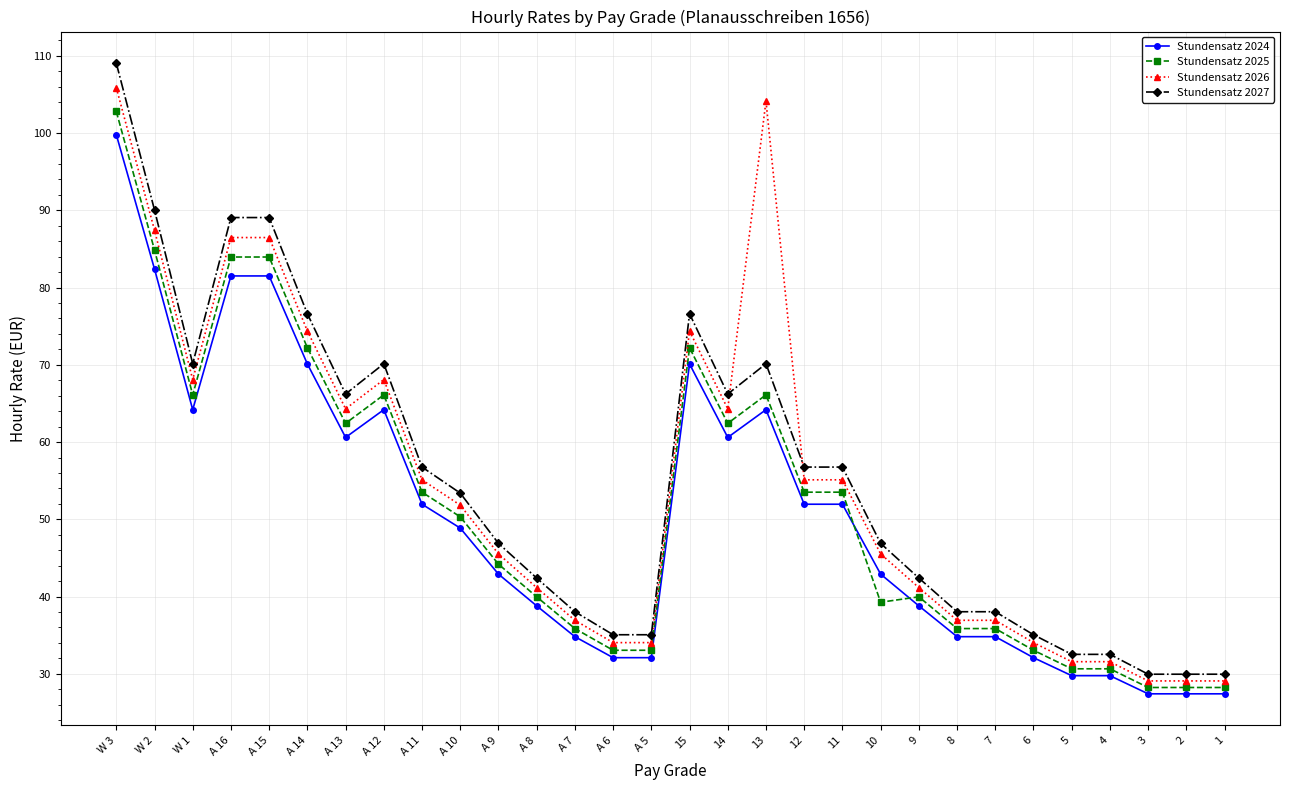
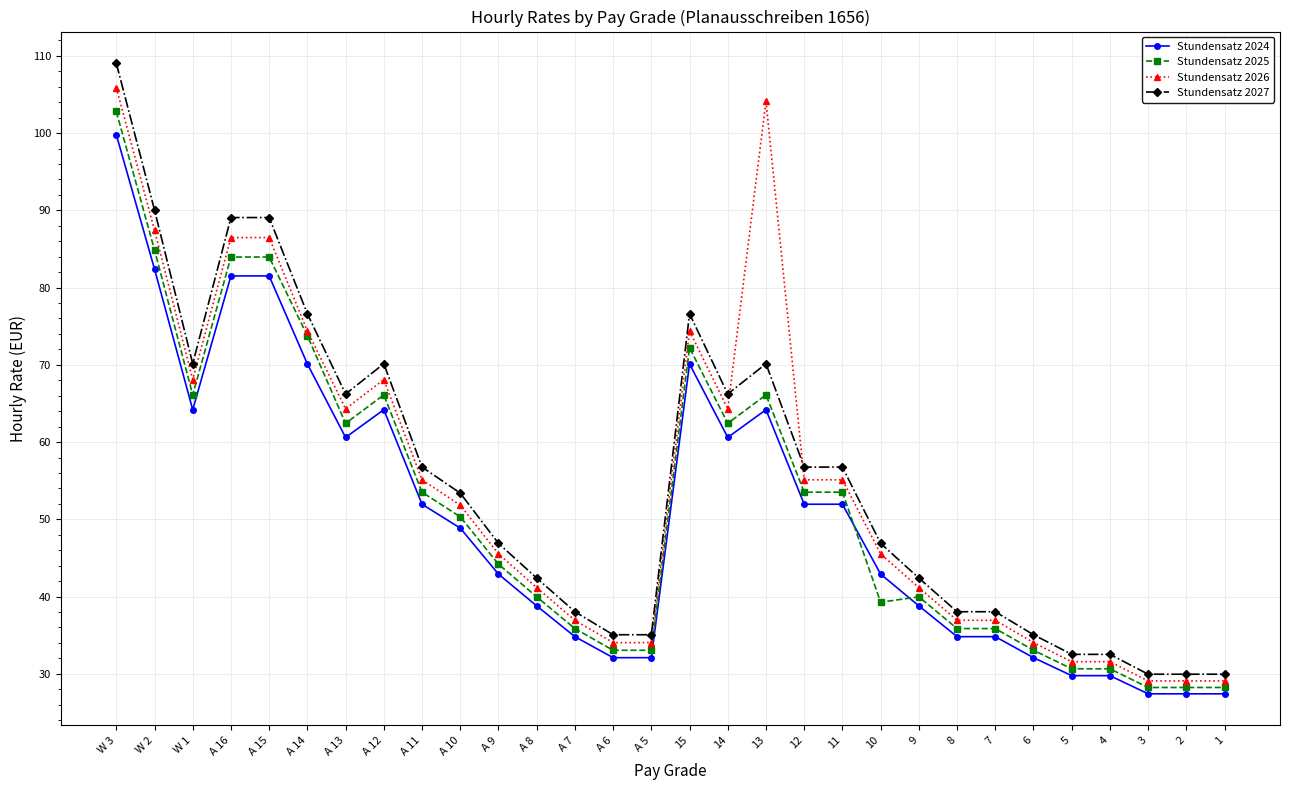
  {
    "Stundensatz 2024": {
      "W 3": 100,
      "W 2": 82,
      "W 1": 64,
      "A 16": 82,
      "A 15": 82,
      "A 14": 70,
      "A 13": 61,
      "A 12": 64,
      "A 11": 52,
      "A 10": 49,
      "A 9": 43,
      "A 8": 39,
      "A 7": 35,
      "A 6": 32,
      "A 5": 32,
      "15": 70,
      "14": 61,
      "13": 64,
      "12": 52,
      "11": 52,
      "10": 43,
      "9": 39,
      "8": 35,
      "7": 35,
      "6": 32,
      "5": 30,
      "4": 30,
      "3": 27,
      "2": 27,
      "1": 27
    },
    "Stundensatz 2025": {
      "W 3": 103,
      "W 2": 85,
      "W 1": 66,
      "A 16": 84,
      "A 15": 84,
-     "A 14": 72,
+     "A 14": 74,
      "A 13": 62,
      "A 12": 66,
      "A 11": 54,
      "A 10": 50,
      "A 9": 44,
      "A 8": 40,
      "A 7": 36,
      "A 6": 33,
      "A 5": 33,
      "15": 72,
      "14": 62,
      "13": 66,
      "12": 54,
      "11": 54,
      "10": 39,
      "9": 40,
      "8": 36,
      "7": 36,
      "6": 33,
      "5": 31,
      "4": 31,
      "3": 28,
      "2": 28,
      "1": 28
    },
    "Stundensatz 2026": {
      "W 3": 106,
      "W 2": 87,
      "W 1": 68,
      "A 16": 86,
      "A 15": 86,
      "A 14": 74,
      "A 13": 64,
      "A 12": 68,
      "A 11": 55,
      "A 10": 52,
      "A 9": 46,
      "A 8": 41,
      "A 7": 37,
      "A 6": 34,
      "A 5": 34,
      "15": 74,
      "14": 64,
      "13": 104,
      "12": 55,
      "11": 55,
      "10": 46,
      "9": 41,
      "8": 37,
      "7": 37,
      "6": 34,
      "5": 32,
      "4": 32,
      "3": 29,
      "2": 29,
      "1": 29
    },
    "Stundensatz 2027": {
      "W 3": 109,
      "W 2": 90,
      "W 1": 70,
      "A 16": 89,
      "A 15": 89,
      "A 14": 77,
      "A 13": 66,
      "A 12": 70,
      "A 11": 57,
      "A 10": 53,
      "A 9": 47,
      "A 8": 42,
      "A 7": 38,
      "A 6": 35,
      "A 5": 35,
      "15": 77,
      "14": 66,
      "13": 70,
      "12": 57,
      "11": 57,
      "10": 47,
      "9": 42,
      "8": 38,
      "7": 38,
      "6": 35,
      "5": 33,
      "4": 33,
      "3": 30,
      "2": 30,
      "1": 30
    }
  }
